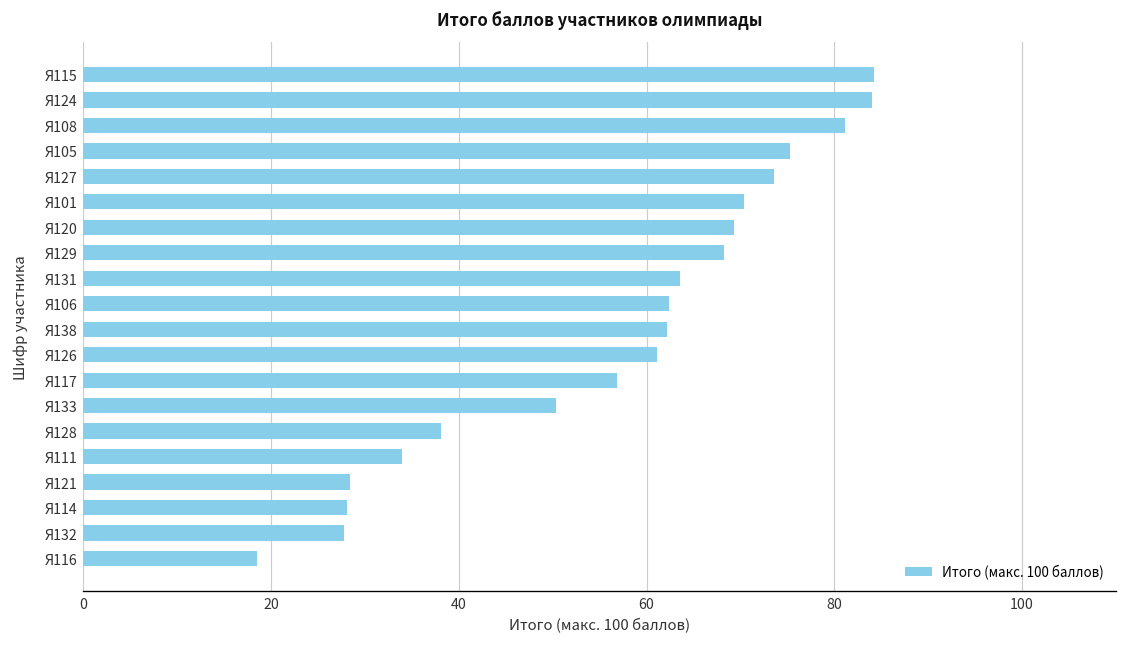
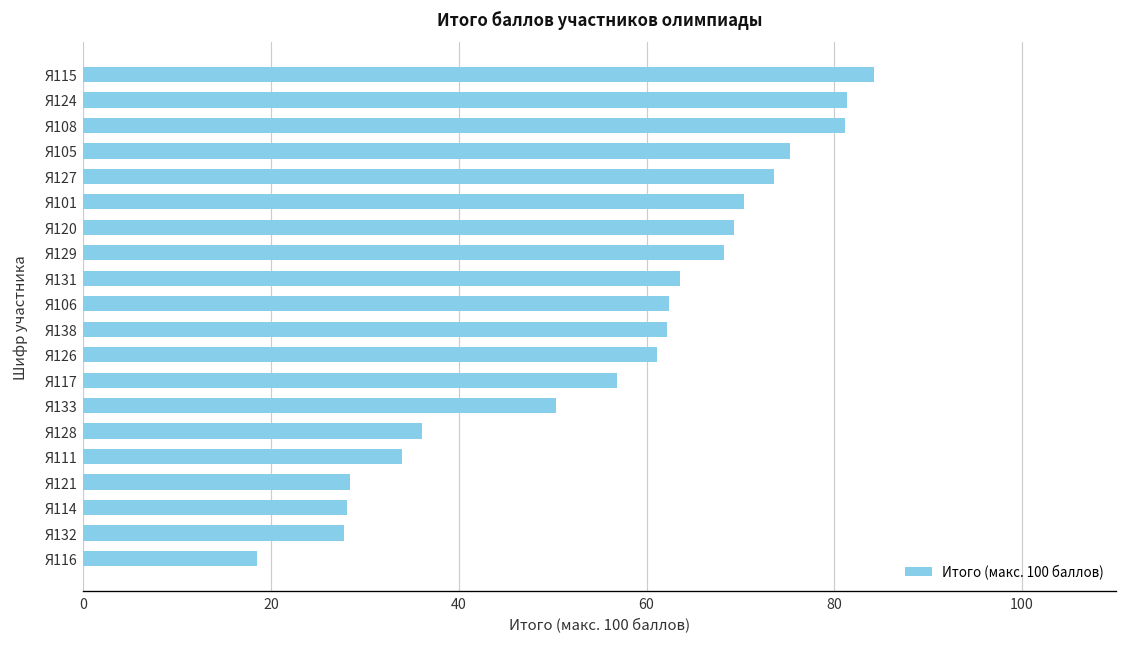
  {
    "Я115": 84,
-   "Я124": 84,
+   "Я124": 81,
    "Я108": 81,
    "Я105": 75,
    "Я127": 74,
    "Я101": 70,
    "Я120": 69,
    "Я129": 68,
    "Я131": 64,
    "Я106": 62,
    "Я138": 62,
    "Я126": 61,
    "Я117": 57,
    "Я133": 50,
-   "Я128": 38,
+   "Я128": 36,
    "Я111": 34,
    "Я121": 28,
    "Я114": 28,
    "Я132": 28,
    "Я116": 19
  }
